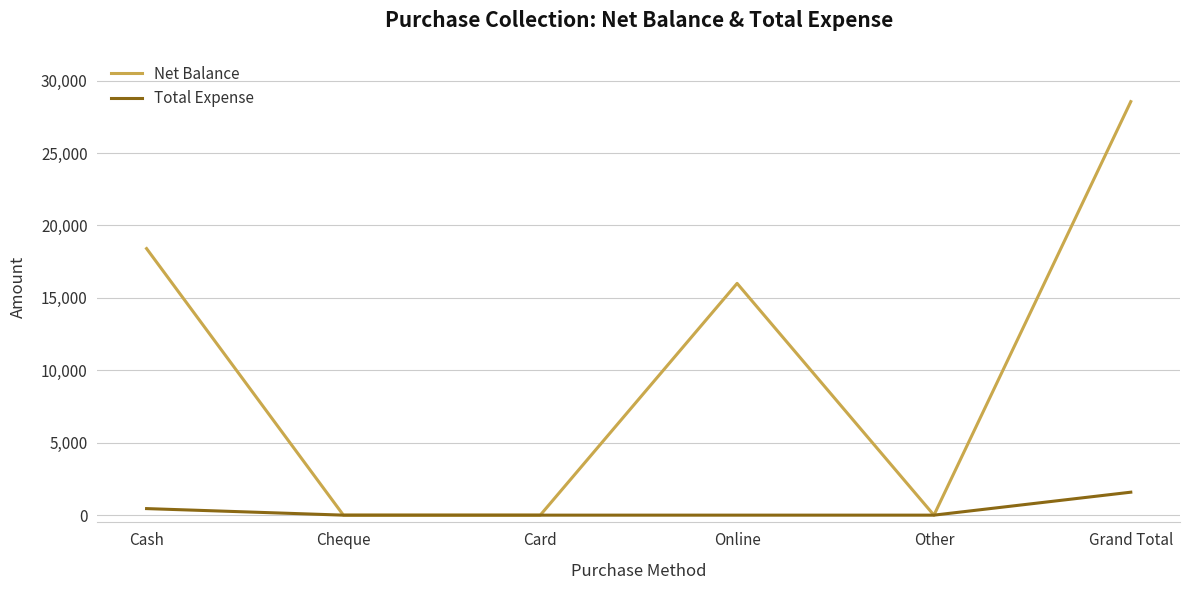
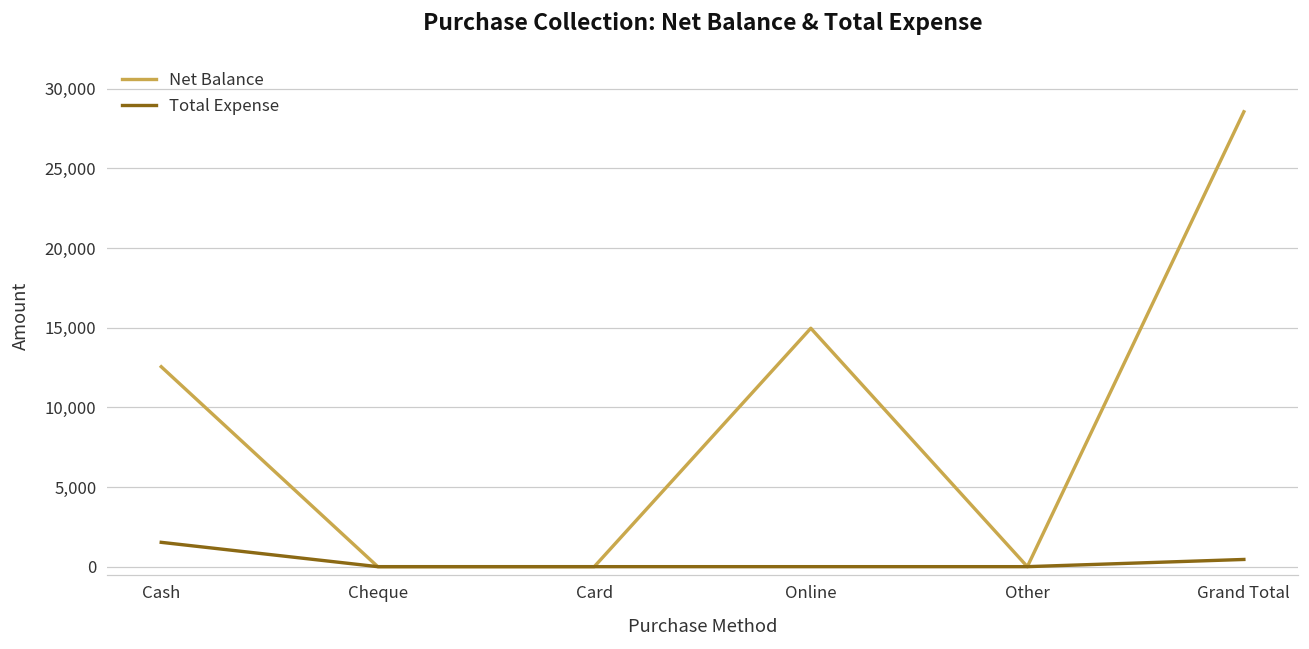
  {
    "Net Balance": {
-     "Cash": "18,400",
-     "Online": "16,000",
+     "Cash": "12,500",
+     "Online": "15,000",
      "Grand Total": "28,500"
    },
    "Total Expense": {
-     "Cash": "500",
+     "Cash": "1,500",
      "Online": "0",
-     "Grand Total": "1,600"
+     "Grand Total": "500"
    }
  }
